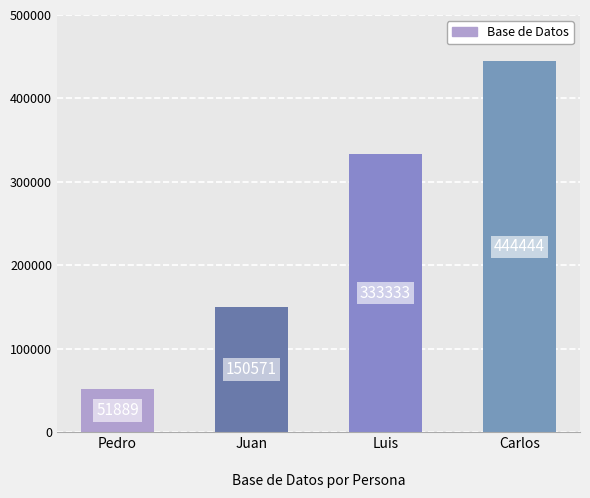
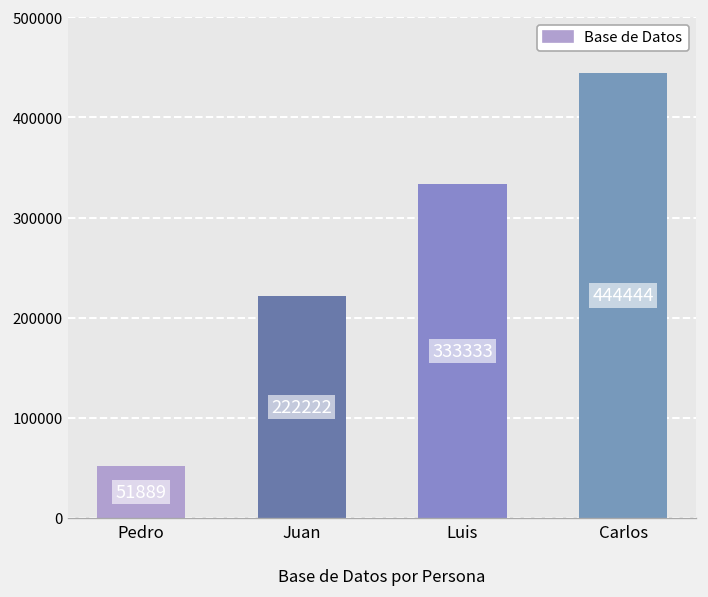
  {
-   "Juan": 150571
+   "Juan": 222222
  }
